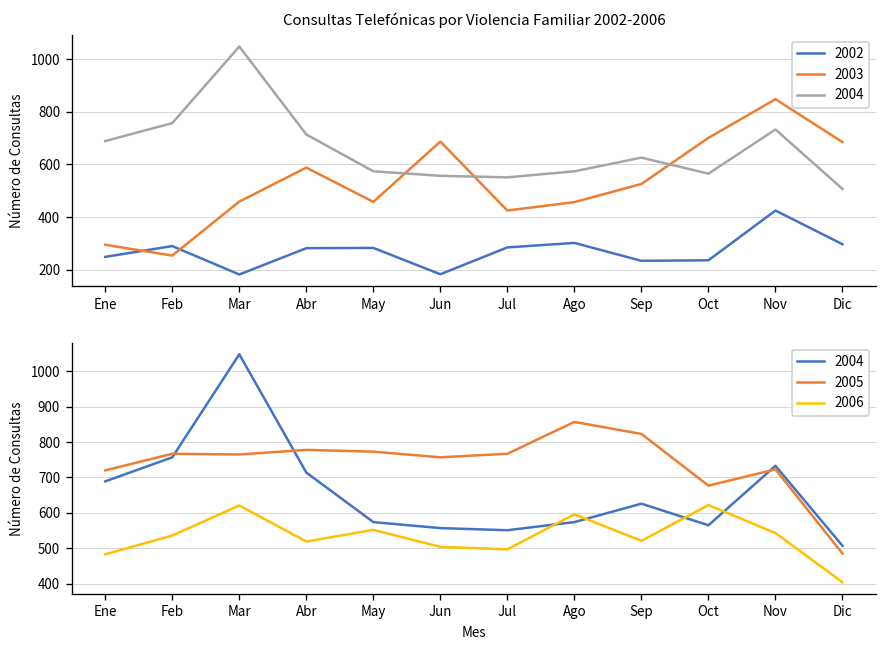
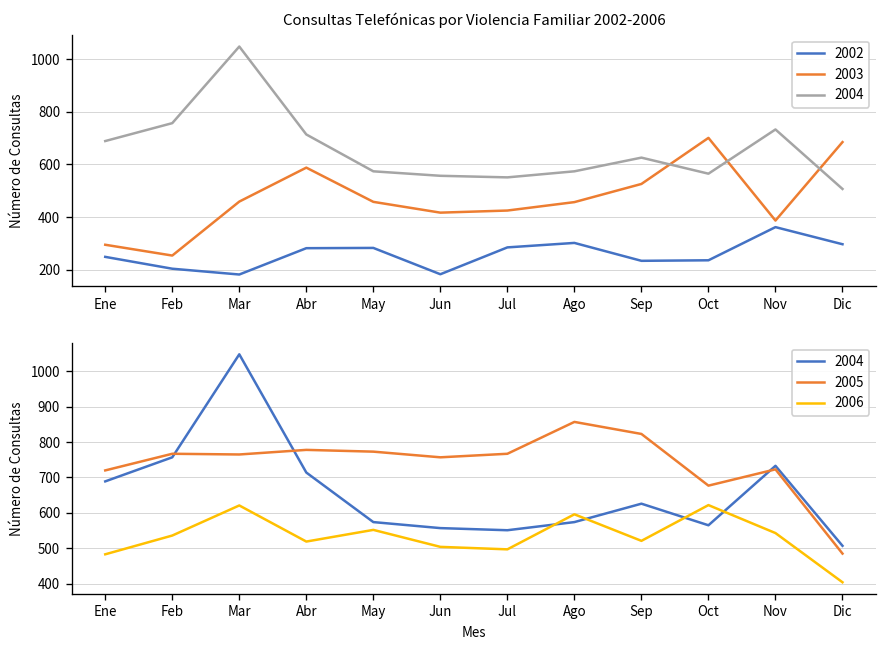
  {
    "Consultas Telefónicas por Violencia Familiar 2002-2006": {
      "2002": {
        "Ene": 250,
-       "Feb": 290,
+       "Feb": 200,
        "Mar": 180,
        "Abr": 280,
        "May": 280,
        "Jun": 180,
        "Jul": 290,
        "Ago": 300,
        "Sep": 230,
        "Oct": 240,
-       "Nov": 430,
+       "Nov": 360,
        "Dic": 300
      },
      "2003": {
        "Ene": 300,
        "Feb": 250,
        "Mar": 460,
        "Abr": 590,
        "May": 460,
-       "Jun": 690,
+       "Jun": 420,
        "Jul": 430,
        "Ago": 460,
        "Sep": 530,
        "Oct": 700,
-       "Nov": 850,
+       "Nov": 390,
        "Dic": 690
      }
    }
  }
